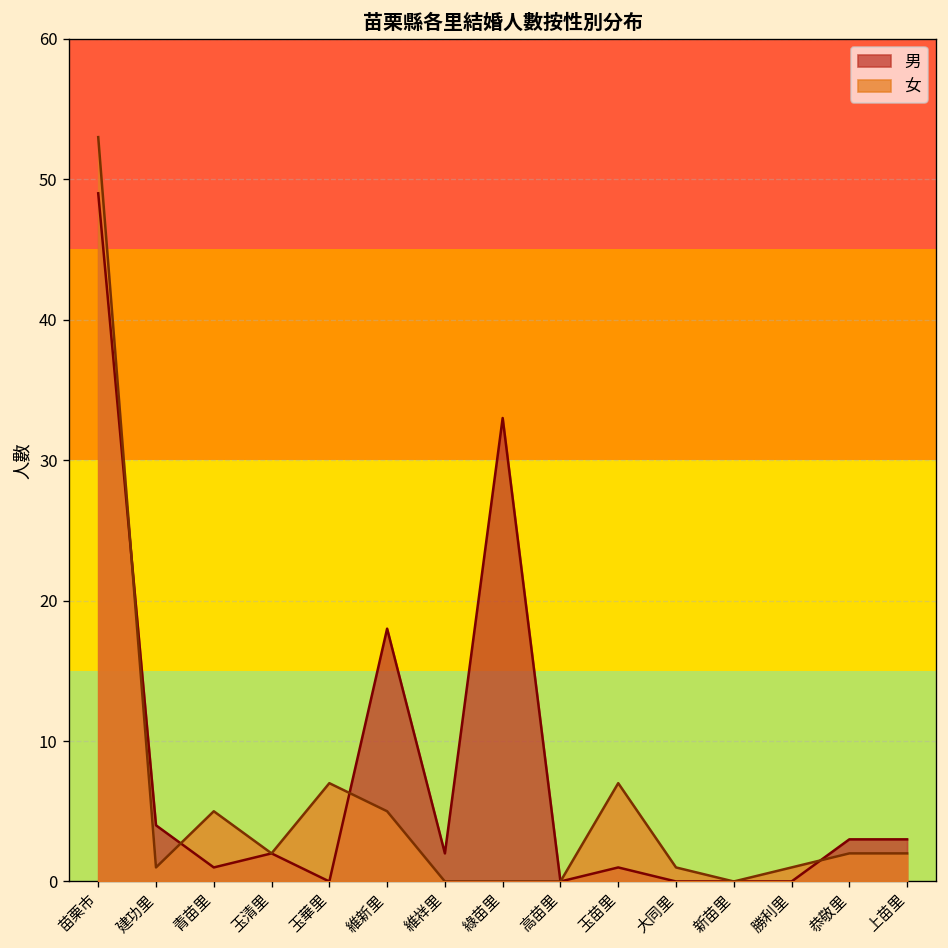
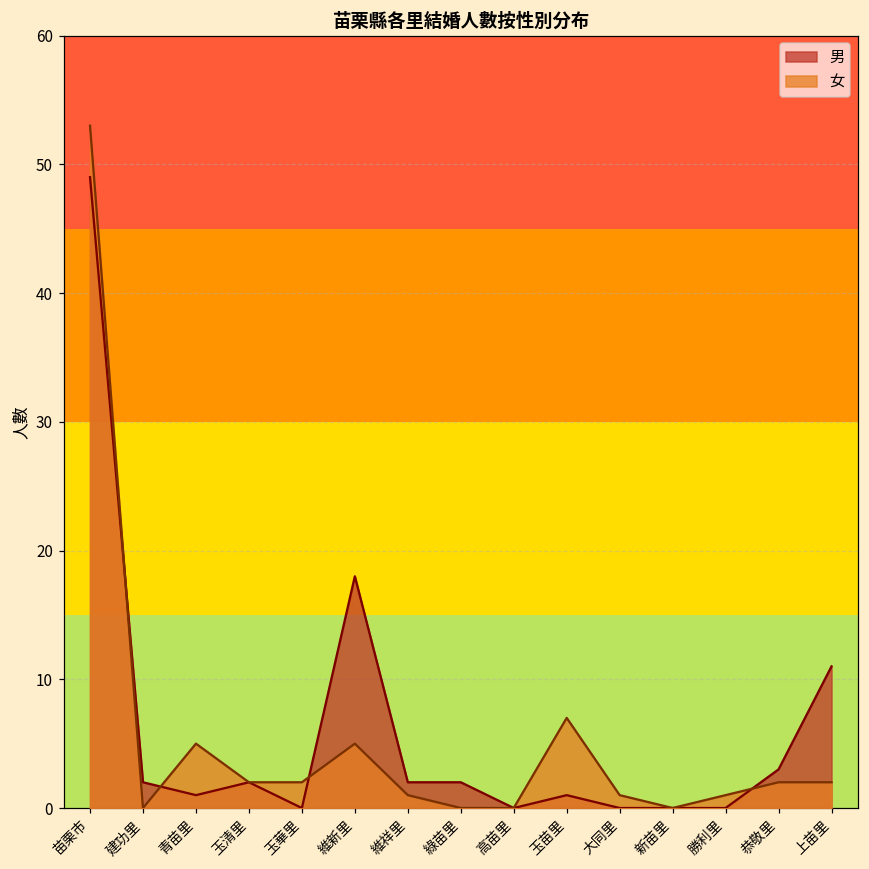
  {
    "男": {
      "苗栗市": 49,
-     "建功里": 4,
+     "建功里": 2,
      "青苗里": 1,
      "玉華里": 0,
      "維新里": 18,
      "維祥里": 2,
-     "綠苗里": 33,
+     "綠苗里": 2,
      "玉苗里": 1,
      "大同里": 0,
      "勝利里": 0,
      "恭敬里": 3,
-     "上苗里": 3
+     "上苗里": 11
    },
    "女": {
      "苗栗市": 53,
-     "建功里": 1,
+     "建功里": 0,
      "青苗里": 5,
-     "玉華里": 7,
+     "玉華里": 2,
      "維新里": 5,
-     "維祥里": 0,
+     "維祥里": 1,
      "綠苗里": 0,
      "玉苗里": 7,
      "大同里": 1,
      "勝利里": 1,
      "恭敬里": 2,
      "上苗里": 2
    }
  }
